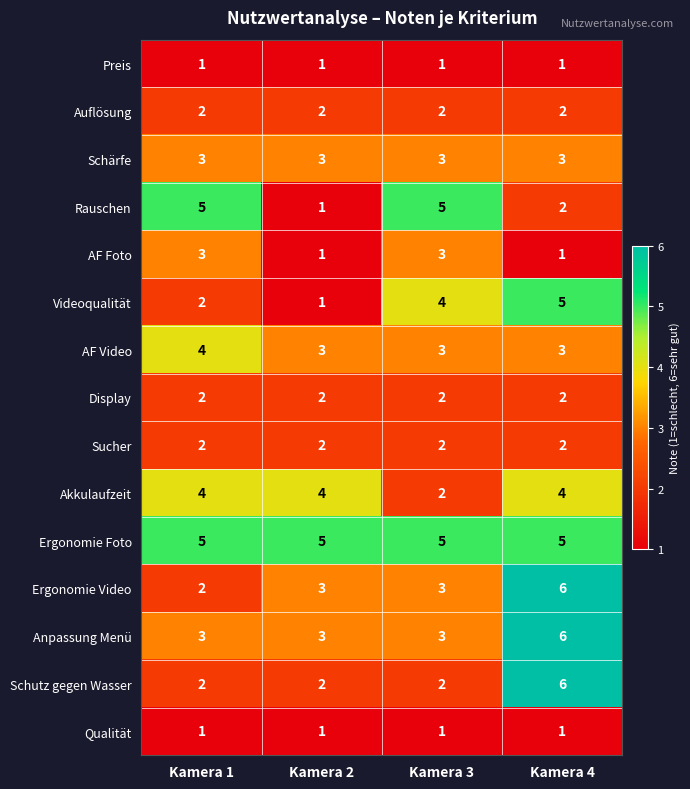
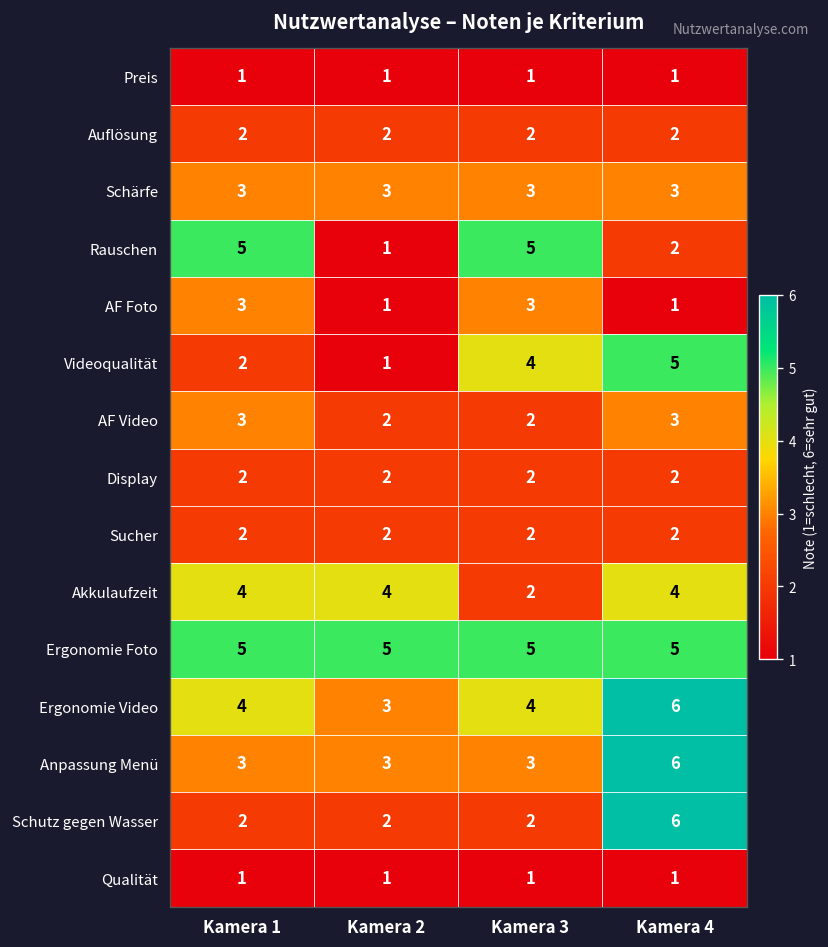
  {
    "Preis": {
      "Kamera 1": 1,
      "Kamera 2": 1,
      "Kamera 3": 1,
      "Kamera 4": 1
    },
    "Auflösung": {
      "Kamera 1": 2,
      "Kamera 2": 2,
      "Kamera 3": 2,
      "Kamera 4": 2
    },
    "Schärfe": {
      "Kamera 1": 3,
      "Kamera 2": 3,
      "Kamera 3": 3,
      "Kamera 4": 3
    },
    "Rauschen": {
      "Kamera 1": 5,
      "Kamera 2": 1,
      "Kamera 3": 5,
      "Kamera 4": 2
    },
    "AF Foto": {
      "Kamera 1": 3,
      "Kamera 2": 1,
      "Kamera 3": 3,
      "Kamera 4": 1
    },
    "Videoqualität": {
      "Kamera 1": 2,
      "Kamera 2": 1,
      "Kamera 3": 4,
      "Kamera 4": 5
    },
    "AF Video": {
-     "Kamera 1": 4,
-     "Kamera 2": 3,
-     "Kamera 3": 3,
+     "Kamera 1": 3,
+     "Kamera 2": 2,
+     "Kamera 3": 2,
      "Kamera 4": 3
    },
    "Display": {
      "Kamera 1": 2,
      "Kamera 2": 2,
      "Kamera 3": 2,
      "Kamera 4": 2
    },
    "Sucher": {
      "Kamera 1": 2,
      "Kamera 2": 2,
      "Kamera 3": 2,
      "Kamera 4": 2
    },
    "Akkulaufzeit": {
      "Kamera 1": 4,
      "Kamera 2": 4,
      "Kamera 3": 2,
      "Kamera 4": 4
    },
    "Ergonomie Foto": {
      "Kamera 1": 5,
      "Kamera 2": 5,
      "Kamera 3": 5,
      "Kamera 4": 5
    },
    "Ergonomie Video": {
-     "Kamera 1": 2,
+     "Kamera 1": 4,
      "Kamera 2": 3,
-     "Kamera 3": 3,
+     "Kamera 3": 4,
      "Kamera 4": 6
    },
    "Anpassung Menü": {
      "Kamera 1": 3,
      "Kamera 2": 3,
      "Kamera 3": 3,
      "Kamera 4": 6
    },
    "Schutz gegen Wasser": {
      "Kamera 1": 2,
      "Kamera 2": 2,
      "Kamera 3": 2,
      "Kamera 4": 6
    },
    "Qualität": {
      "Kamera 1": 1,
      "Kamera 2": 1,
      "Kamera 3": 1,
      "Kamera 4": 1
    }
  }
